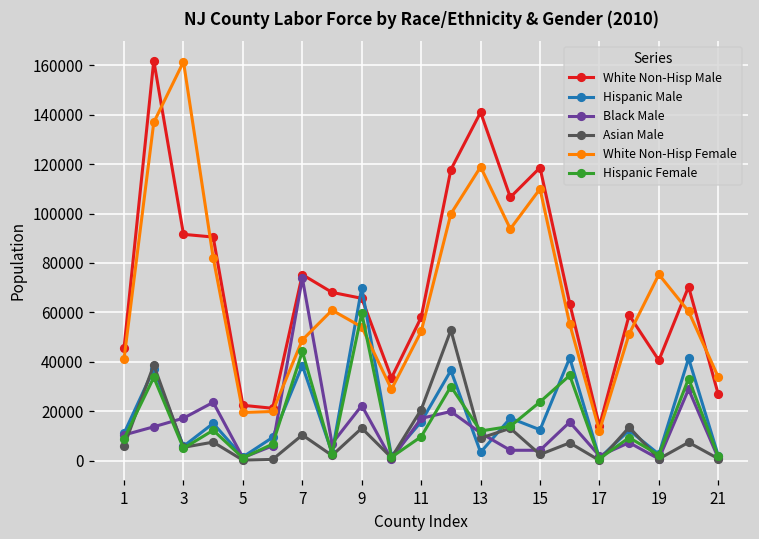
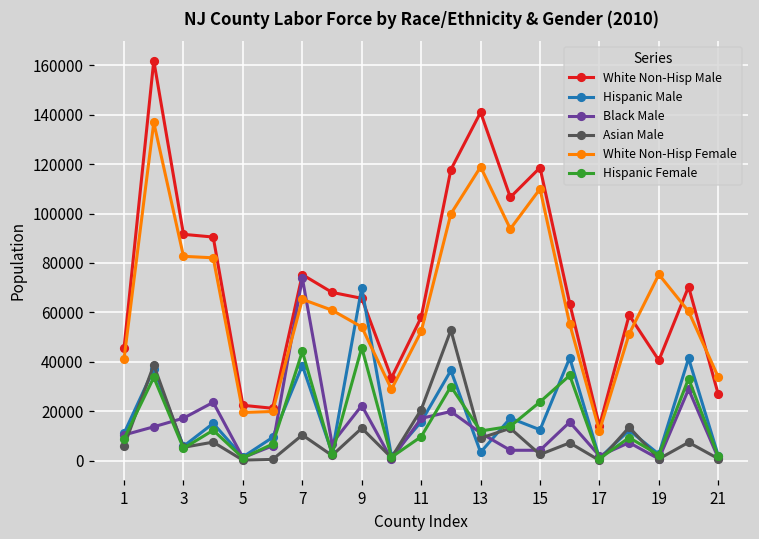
  {
    "White Non-Hisp Male": {
      "1": 46000,
      "3": 92000,
      "5": 22000,
      "7": 75000,
      "9": 66000,
      "11": 58000,
      "13": 141000,
      "15": 119000,
      "17": 14000,
      "19": 41000,
      "21": 27000
    },
    "Hispanic Male": {
      "7": 39000,
      "9": 70000,
      "11": 16000,
      "13": 3000,
      "15": 13000
    },
    "Black Male": {
      "3": 17000,
      "7": 74000,
      "9": 22000,
      "11": 17000,
      "15": 4000
    },
    "Asian Male": {
      "1": 6000,
      "7": 10000,
      "9": 13000,
      "11": 21000,
      "13": 9000,
      "15": 3000
    },
    "White Non-Hisp Female": {
      "1": 41000,
-     "3": 161000,
+     "3": 83000,
      "5": 20000,
-     "7": 49000,
+     "7": 65000,
      "9": 54000,
      "11": 52000,
      "13": 119000,
      "15": 110000,
      "17": 12000,
      "19": 75000,
      "21": 34000
    },
    "Hispanic Female": {
      "1": 9000,
      "7": 44000,
-     "9": 60000,
+     "9": 46000,
      "11": 10000,
      "15": 24000
    }
  }
